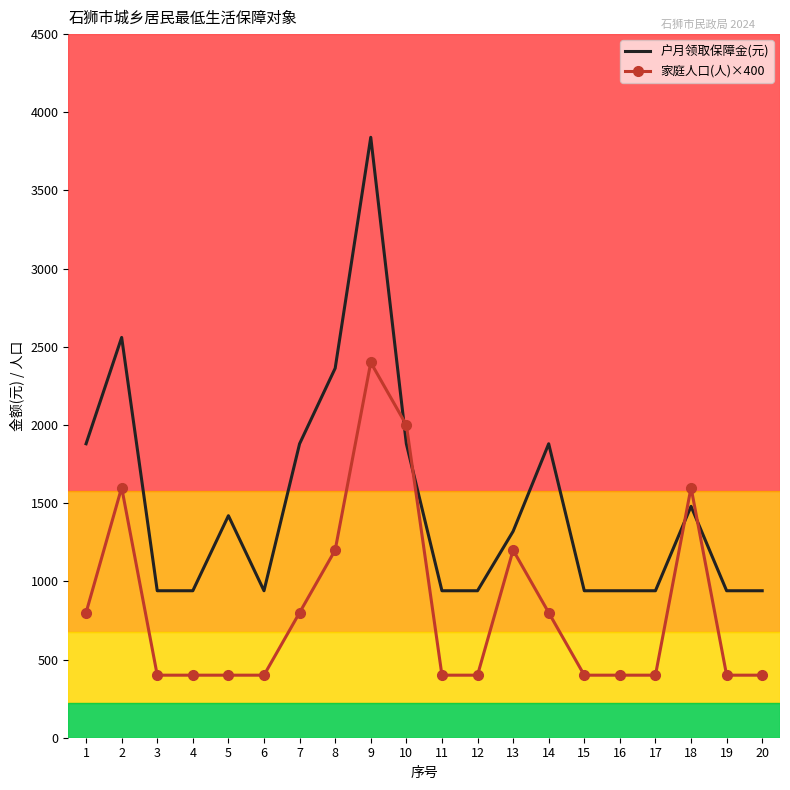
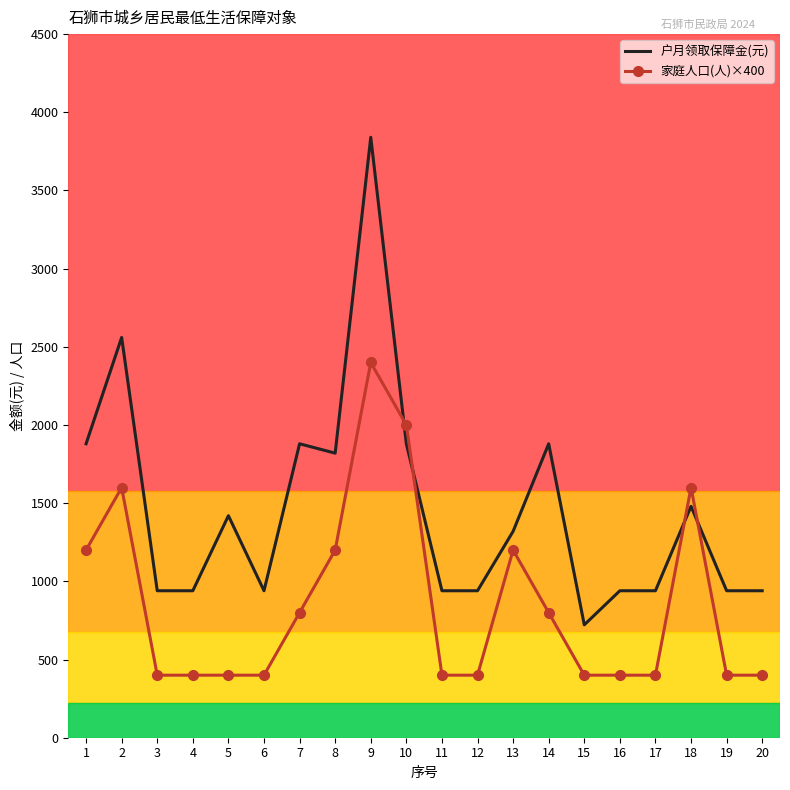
  {
    "户月领取保障金(元)": {
      "1": 1880,
      "2": 2560,
      "3": 940,
      "4": 940,
      "5": 1420,
      "6": 940,
      "7": 1880,
-     "8": 2360,
+     "8": 1820,
      "9": 3840,
      "10": 1880,
      "11": 940,
      "12": 940,
      "13": 1320,
      "14": 1880,
-     "15": 940,
+     "15": 720,
      "16": 940,
      "17": 940,
      "18": 1480,
      "19": 940,
      "20": 940
    },
    "家庭人口(人)×400": {
-     "1": 800,
+     "1": 1200,
      "2": 1600,
      "3": 400,
      "4": 400,
      "5": 400,
      "6": 400,
      "7": 800,
      "8": 1200,
      "9": 2400,
      "10": 2000,
      "11": 400,
      "12": 400,
      "13": 1200,
      "14": 800,
      "15": 400,
      "16": 400,
      "17": 400,
      "18": 1600,
      "19": 400,
      "20": 400
    }
  }
